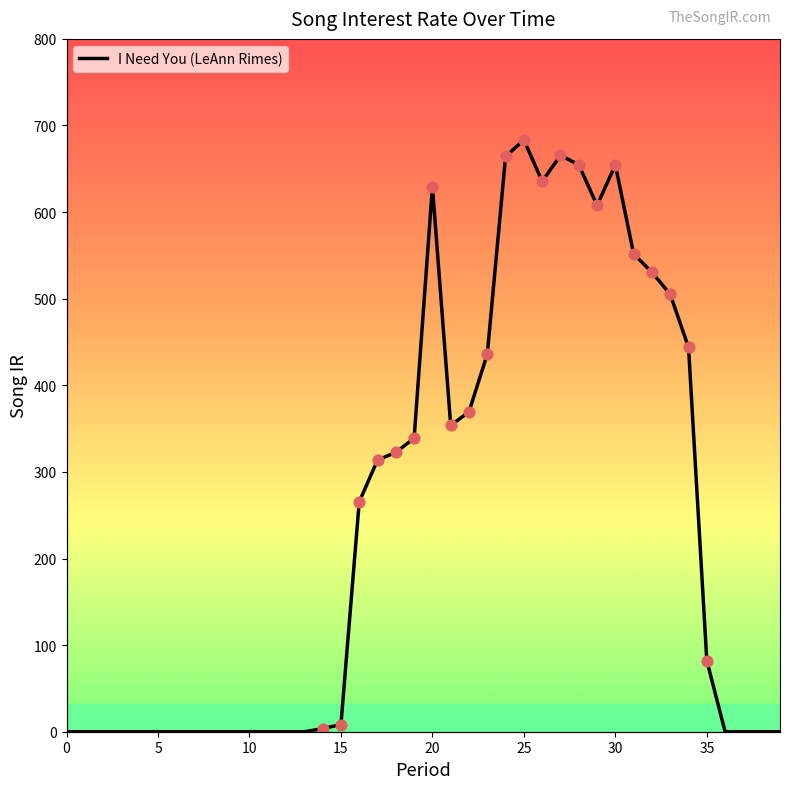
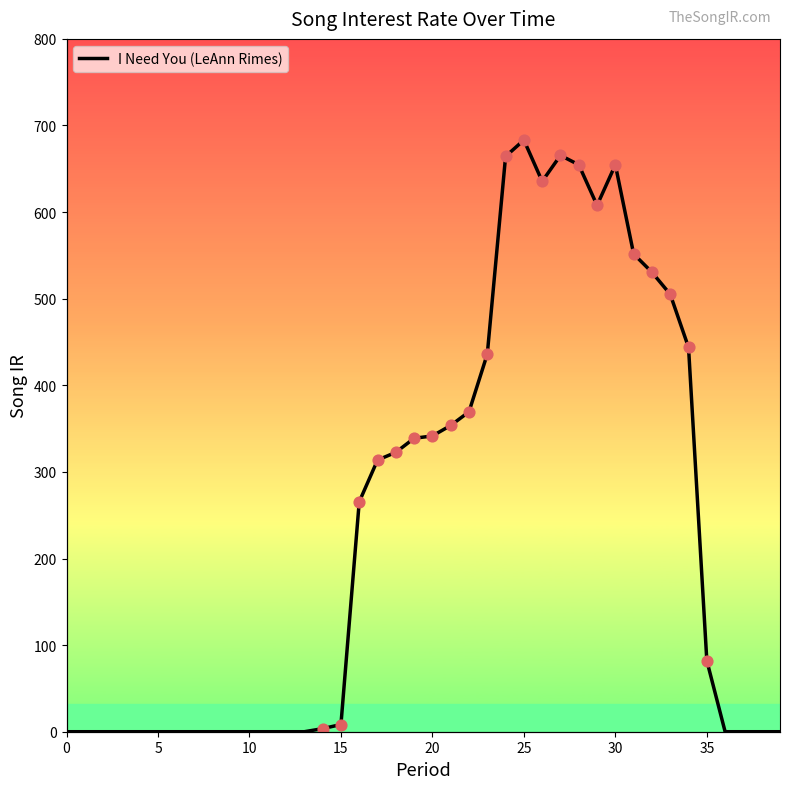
  {
    "I Need You (LeAnn Rimes)": {
-     "20": 630
+     "20": 340
    }
  }
